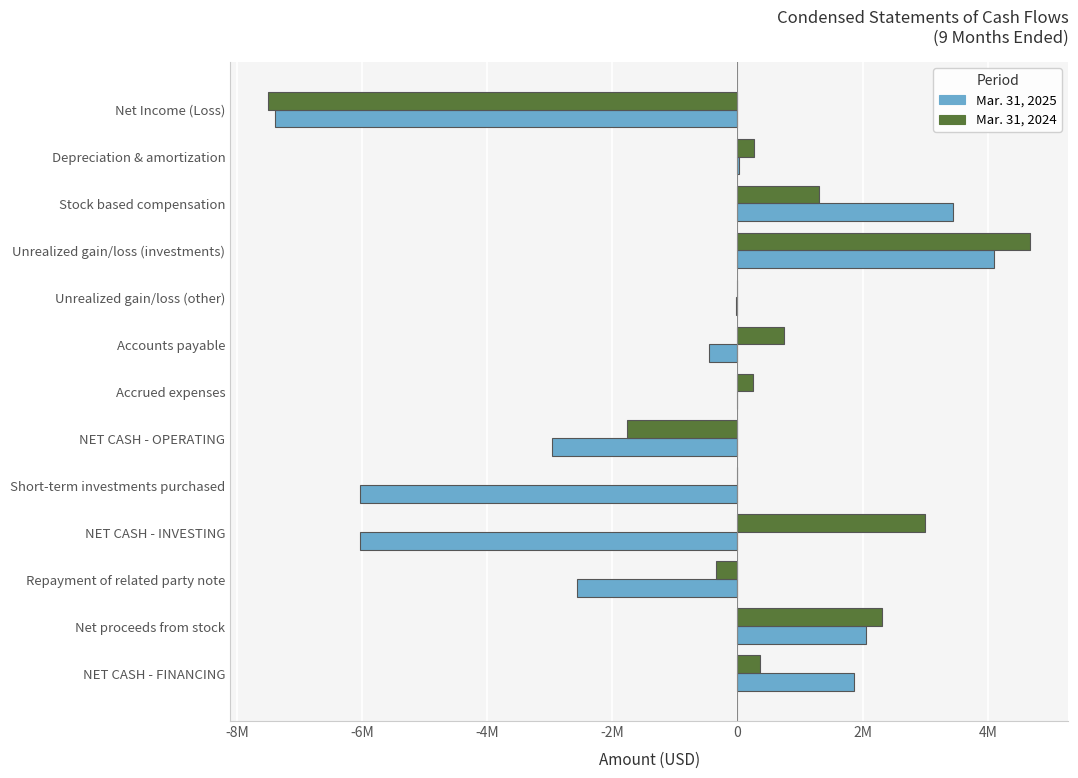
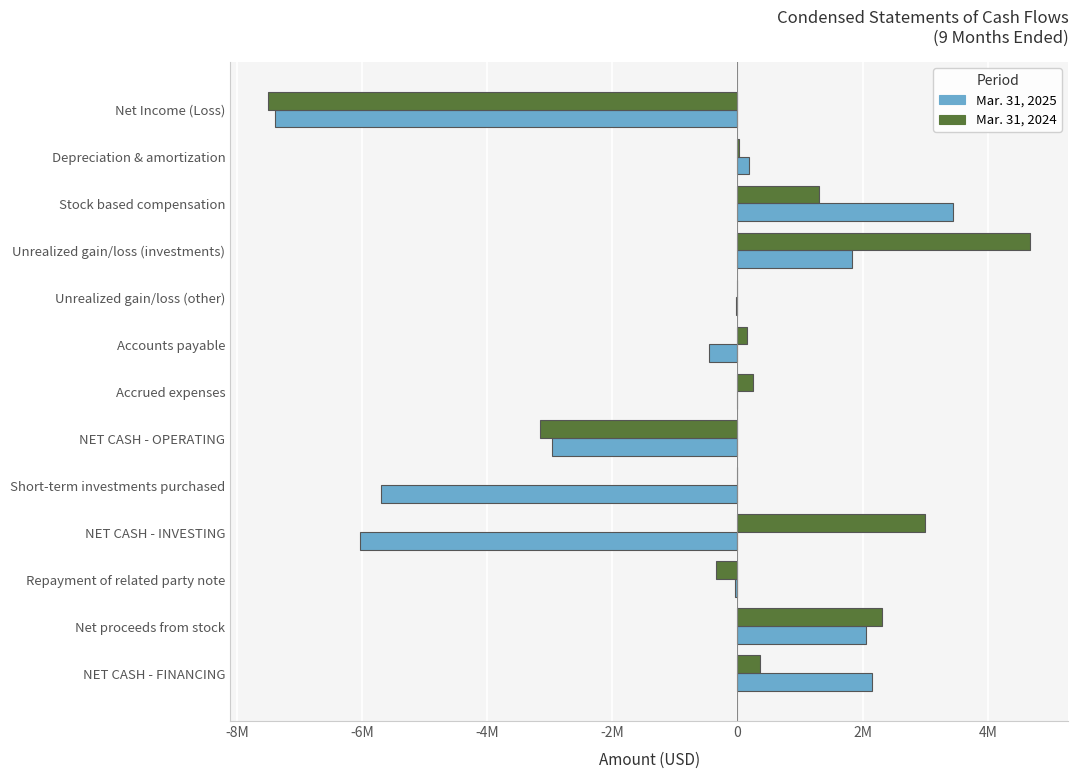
  {
    "Mar. 31, 2025": {
      "Net Income (Loss)": -7400000,
-     "Depreciation & amortization": 0,
+     "Depreciation & amortization": 200000,
      "Stock based compensation": 3500000,
-     "Unrealized gain/loss (investments)": 4100000,
+     "Unrealized gain/loss (investments)": 1800000,
      "Accounts payable": -500000,
      "NET CASH - OPERATING": -3000000,
-     "Short-term investments purchased": -6000000,
+     "Short-term investments purchased": -5700000,
      "NET CASH - INVESTING": -6000000,
-     "Repayment of related party note": -2600000,
+     "Repayment of related party note": 0,
      "Net proceeds from stock": 2100000,
-     "NET CASH - FINANCING": 1900000
+     "NET CASH - FINANCING": 2200000
    },
    "Mar. 31, 2024": {
      "Net Income (Loss)": -7500000,
-     "Depreciation & amortization": 300000,
+     "Depreciation & amortization": 0,
      "Stock based compensation": 1300000,
      "Unrealized gain/loss (investments)": 4700000,
      "Unrealized gain/loss (other)": 0,
-     "Accounts payable": 700000,
+     "Accounts payable": 100000,
      "Accrued expenses": 200000,
-     "NET CASH - OPERATING": -1800000,
+     "NET CASH - OPERATING": -3200000,
      "Short-term investments purchased": 0,
      "NET CASH - INVESTING": 3000000,
      "Repayment of related party note": -300000,
      "Net proceeds from stock": 2300000,
      "NET CASH - FINANCING": 400000
    }
  }
